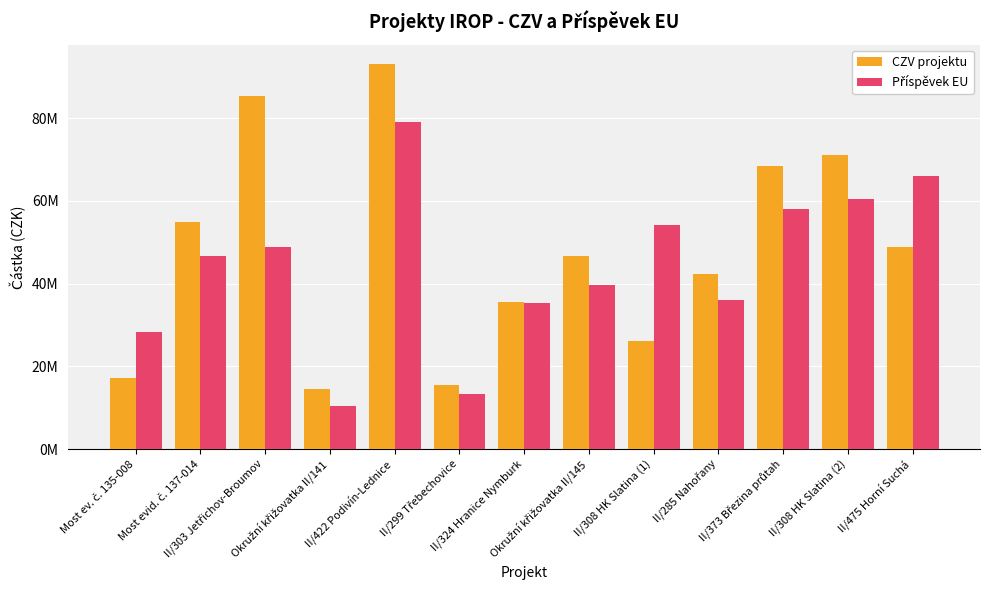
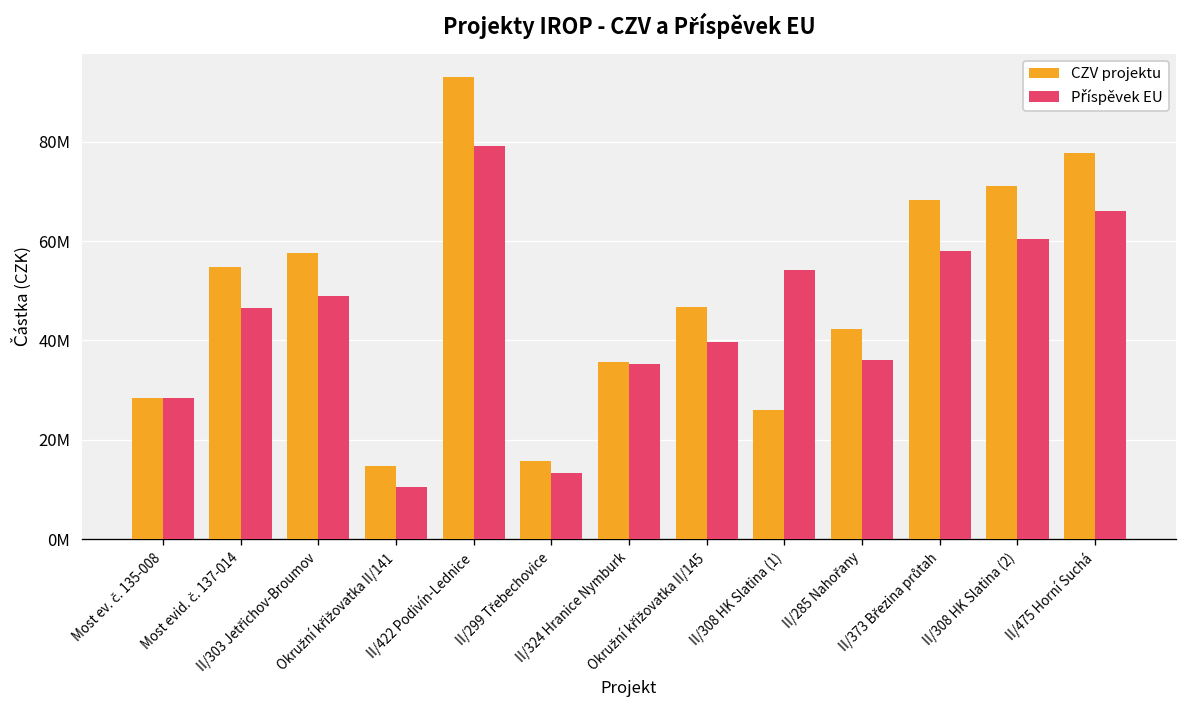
  {
    "CZV projektu": {
-     "Most ev. č. 135-008": 17000000,
+     "Most ev. č. 135-008": 28000000,
      "Most evid. č. 137-014": 55000000,
-     "II/303 Jetřichov-Broumov": 85000000,
+     "II/303 Jetřichov-Broumov": 58000000,
      "Okružní křižovatka II/141": 15000000,
      "II/422 Podivín-Lednice": 93000000,
      "II/299 Třebechovice": 16000000,
      "II/324 Hranice Nymburk": 36000000,
      "Okružní křižovatka II/145": 47000000,
      "II/308 HK Slatina (1)": 26000000,
      "II/285 Nahořany": 42000000,
      "II/373 Březina průtah": 68000000,
      "II/308 HK Slatina (2)": 71000000,
-     "II/475 Horní Suchá": 49000000
+     "II/475 Horní Suchá": 78000000
    },
    "Příspěvek EU": {
      "Most ev. č. 135-008": 28000000,
      "Most evid. č. 137-014": 47000000,
      "II/303 Jetřichov-Broumov": 49000000,
      "Okružní křižovatka II/141": 11000000,
      "II/422 Podivín-Lednice": 79000000,
      "II/299 Třebechovice": 13000000,
      "II/324 Hranice Nymburk": 35000000,
      "Okružní křižovatka II/145": 40000000,
      "II/308 HK Slatina (1)": 54000000,
      "II/285 Nahořany": 36000000,
      "II/373 Březina průtah": 58000000,
      "II/308 HK Slatina (2)": 60000000,
      "II/475 Horní Suchá": 66000000
    }
  }
